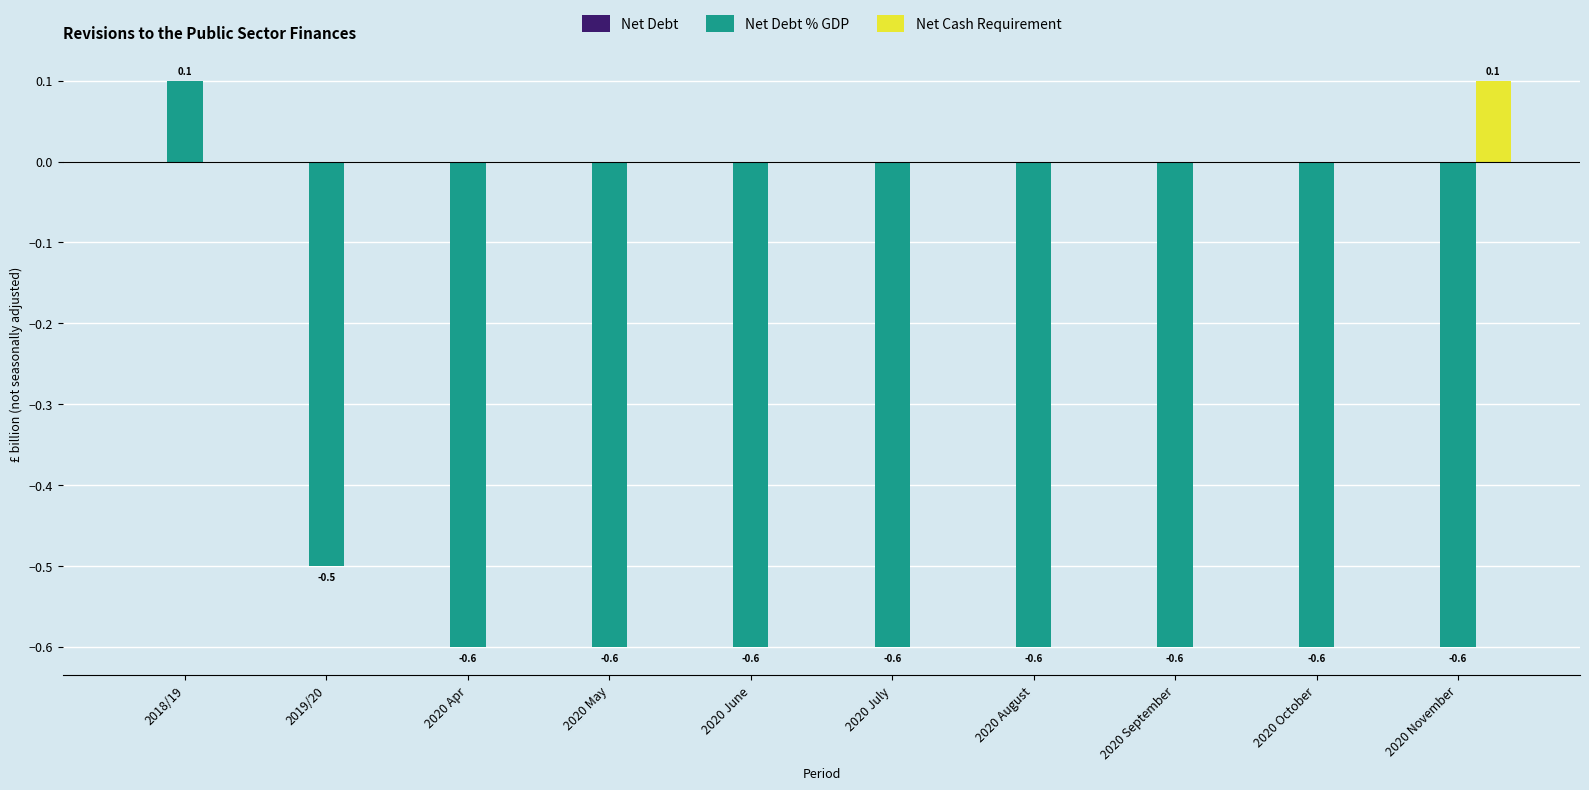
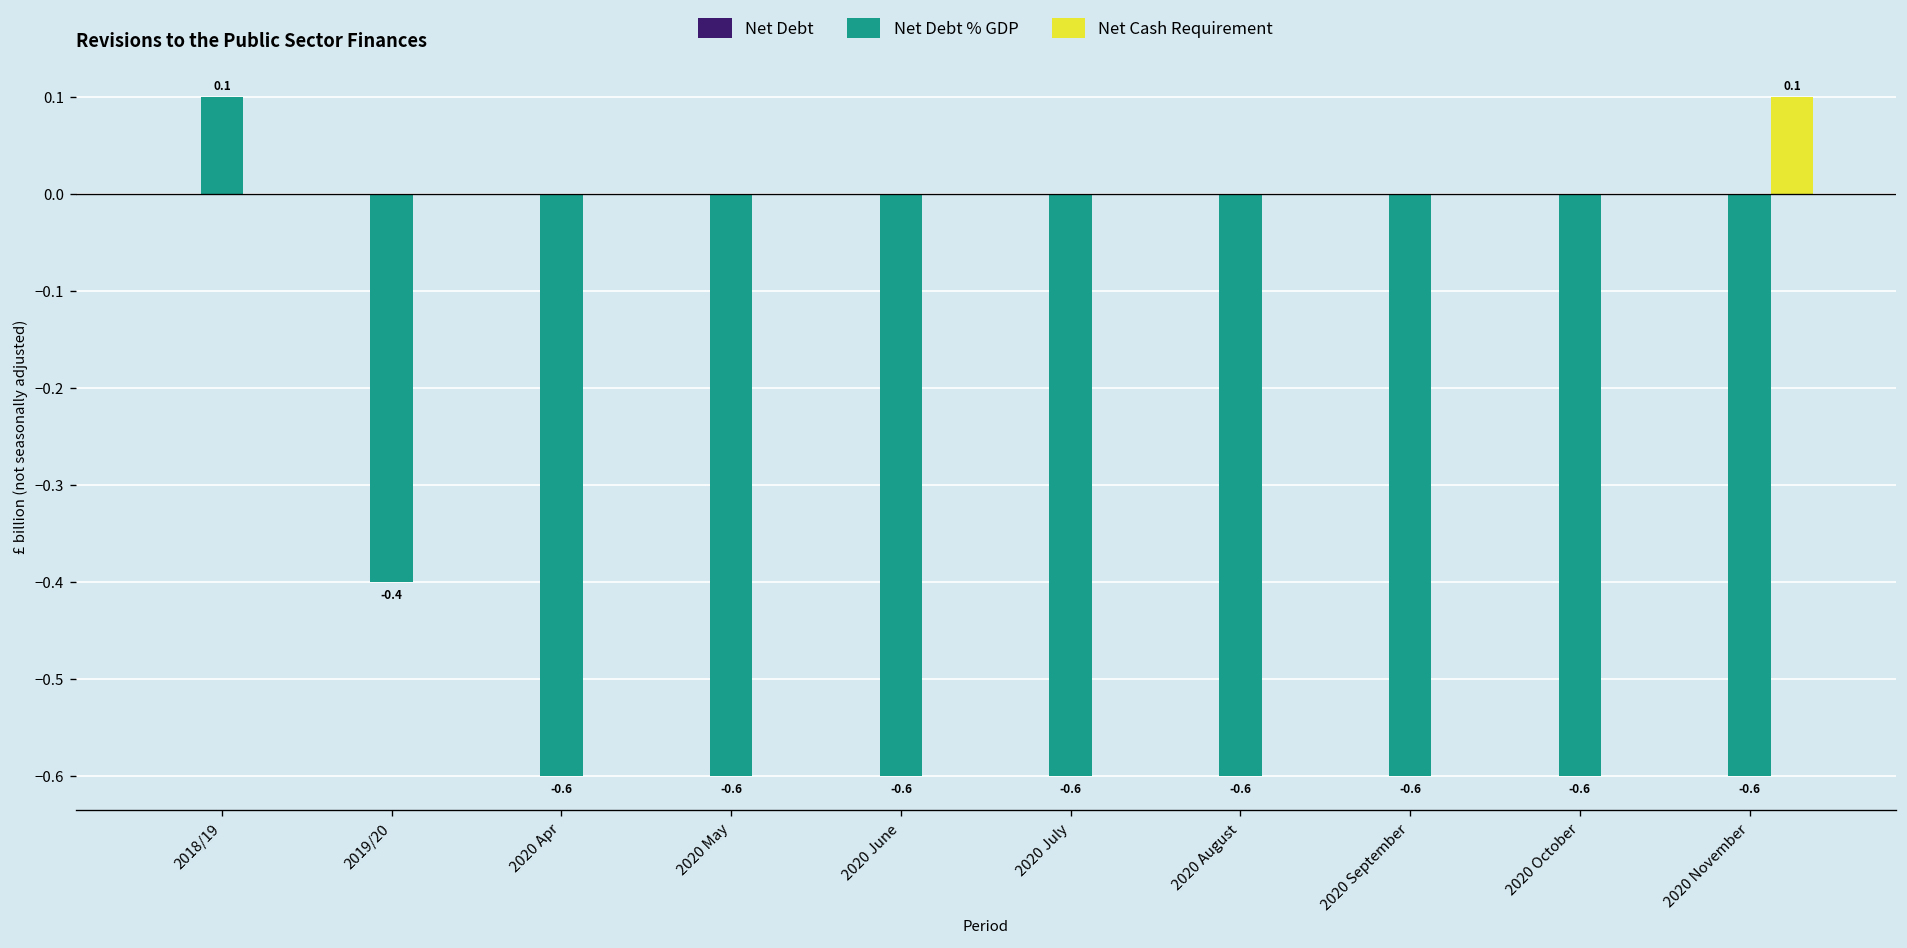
  {
    "Net Debt": {
      "2018/19": 0.00,
      "2019/20": 0.00,
      "2020 Apr": 0.00,
      "2020 May": 0.00,
      "2020 June": 0.00,
      "2020 July": 0.00,
      "2020 August": 0.00,
      "2020 September": 0.00,
      "2020 October": 0.00,
      "2020 November": 0.00
    },
    "Net Debt % GDP": {
      "2018/19": 0.1,
-     "2019/20": -0.5,
+     "2019/20": -0.4,
      "2020 Apr": -0.6,
      "2020 May": -0.6,
      "2020 June": -0.6,
      "2020 July": -0.6,
      "2020 August": -0.6,
      "2020 September": -0.6,
      "2020 October": -0.6,
      "2020 November": -0.6
    },
    "Net Cash Requirement": {
      "2020 November": 0.1
    }
  }
